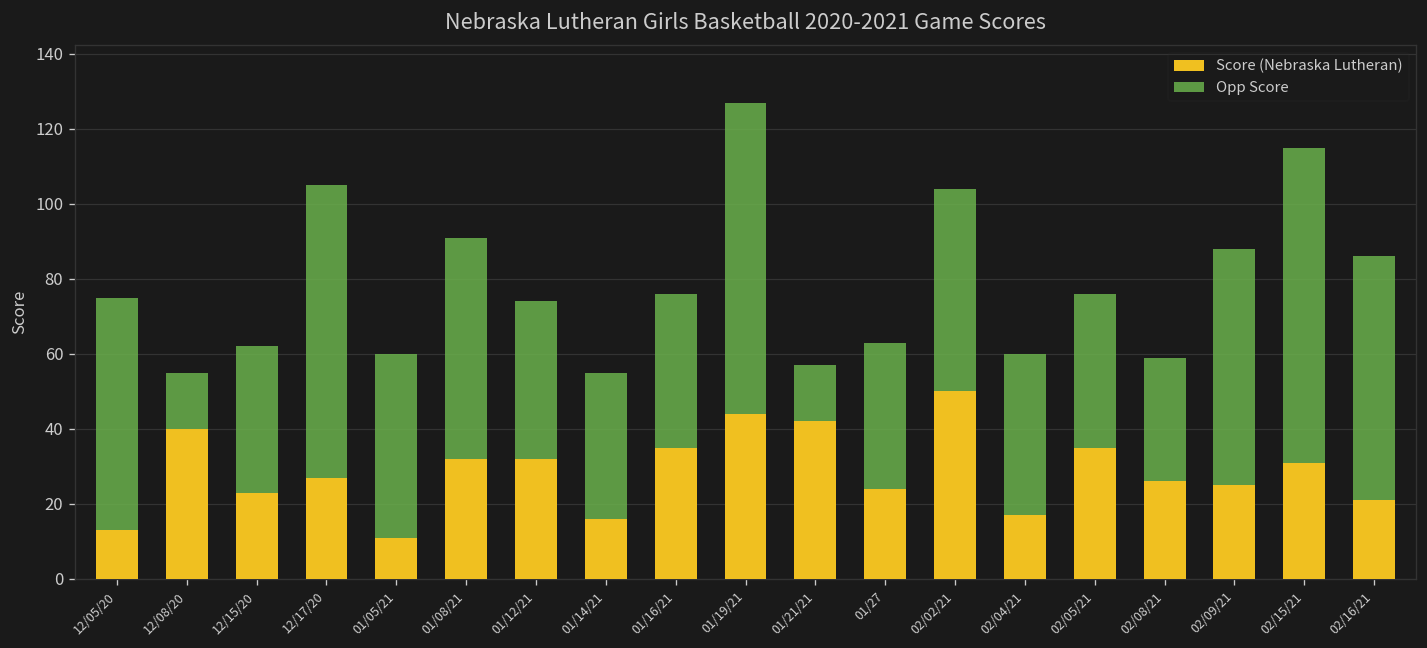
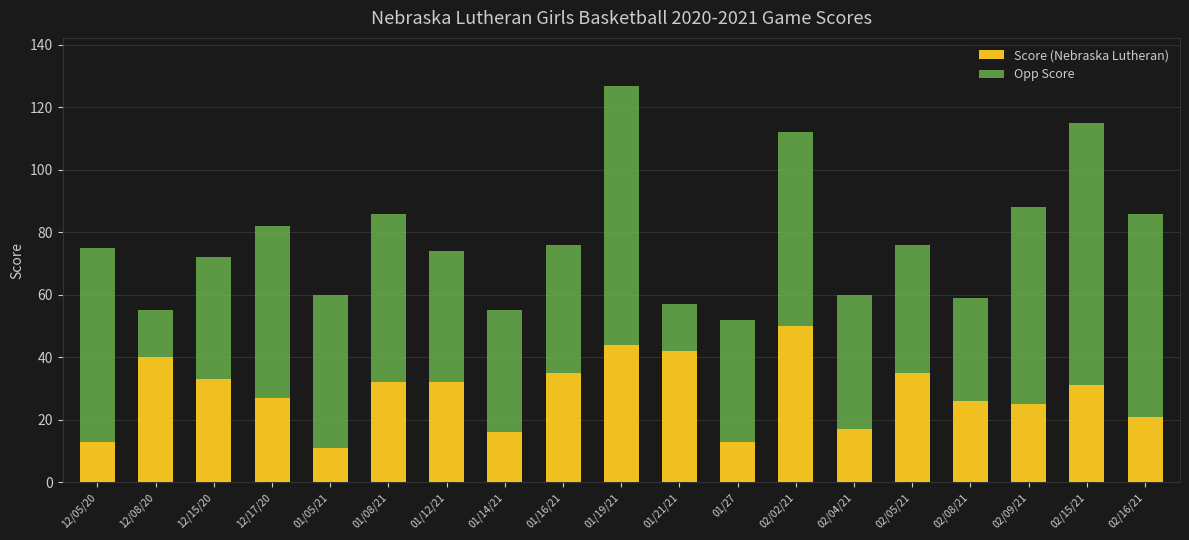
  {
    "Score (Nebraska Lutheran)": {
      "12/05/20": 13,
      "12/08/20": 40,
-     "12/15/20": 23,
+     "12/15/20": 33,
      "12/17/20": 27,
      "01/05/21": 11,
      "01/08/21": 32,
      "01/12/21": 32,
      "01/14/21": 16,
      "01/16/21": 35,
      "01/19/21": 44,
      "01/21/21": 42,
-     "01/27": 24,
+     "01/27": 13,
      "02/02/21": 50,
      "02/04/21": 17,
      "02/05/21": 35,
      "02/08/21": 26,
      "02/09/21": 25,
      "02/15/21": 31,
      "02/16/21": 21
    },
    "Opp Score": {
      "12/05/20": 62,
      "12/08/20": 15,
      "12/15/20": 39,
-     "12/17/20": 78,
+     "12/17/20": 55,
      "01/05/21": 49,
-     "01/08/21": 59,
+     "01/08/21": 54,
      "01/12/21": 42,
      "01/14/21": 39,
      "01/16/21": 41,
      "01/19/21": 83,
      "01/21/21": 15,
      "01/27": 39,
-     "02/02/21": 54,
+     "02/02/21": 62,
      "02/04/21": 43,
      "02/05/21": 41,
      "02/08/21": 33,
      "02/09/21": 63,
      "02/15/21": 84,
      "02/16/21": 65
    }
  }
